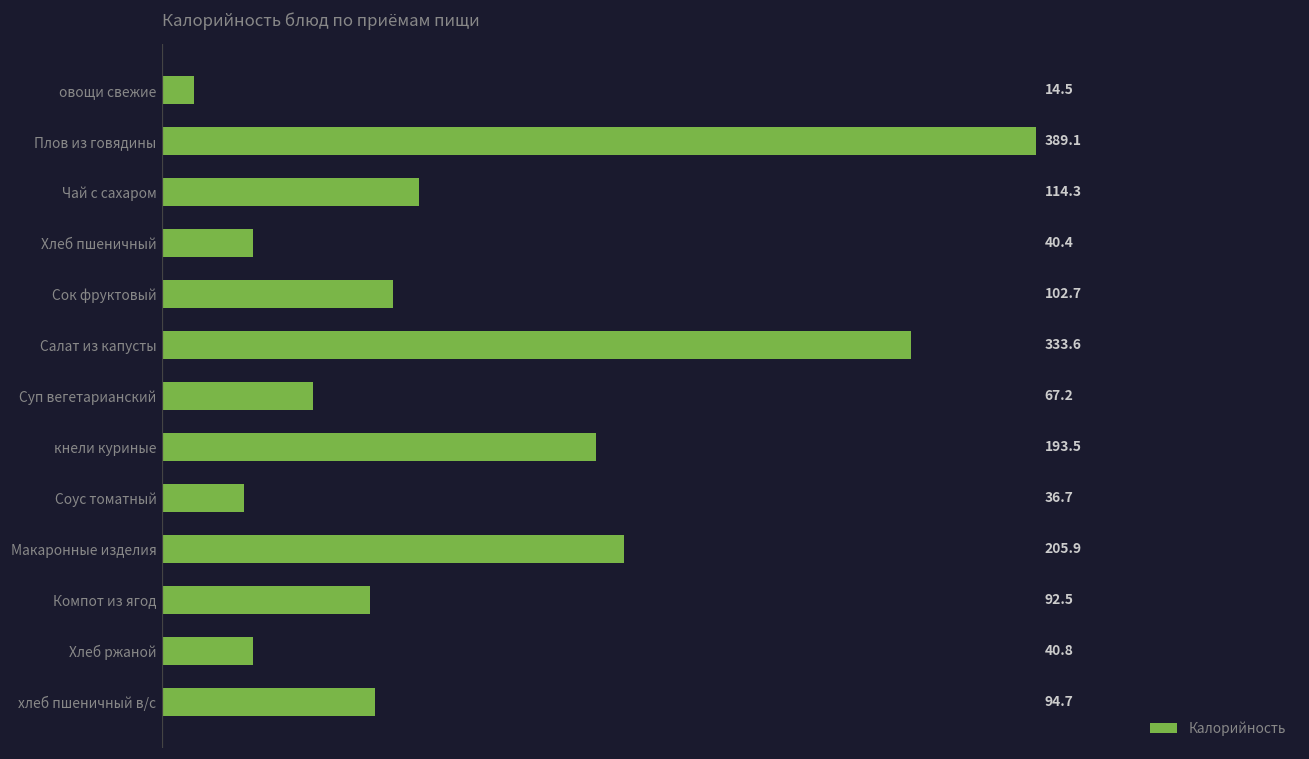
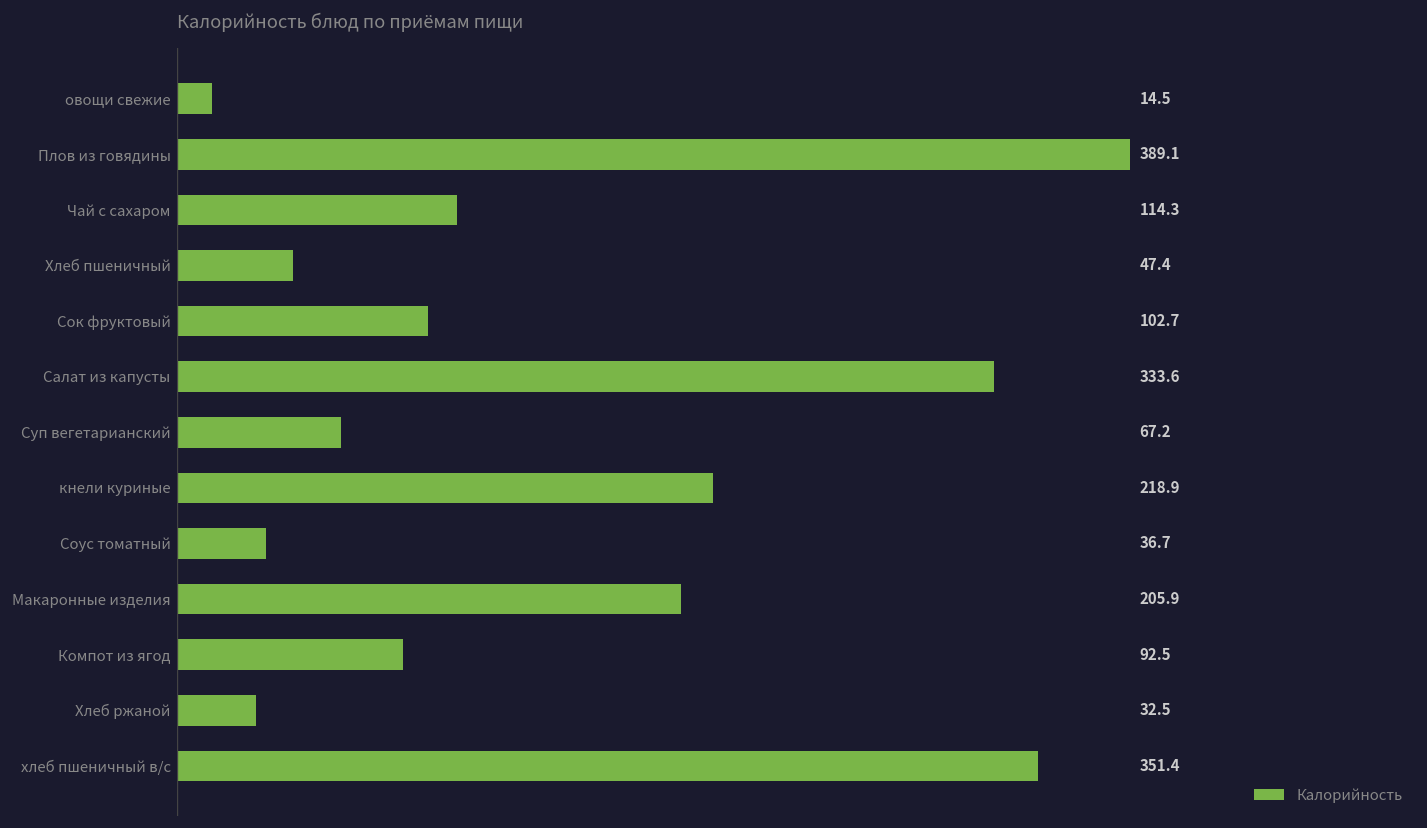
  {
-   "Хлеб пшеничный": 40.4,
-   "кнели куриные": 193.5,
-   "Хлеб ржаной": 40.8,
-   "хлеб пшеничный в/с": 94.7
+   "Хлеб пшеничный": 47.4,
+   "кнели куриные": 218.9,
+   "Хлеб ржаной": 32.5,
+   "хлеб пшеничный в/с": 351.4
  }
